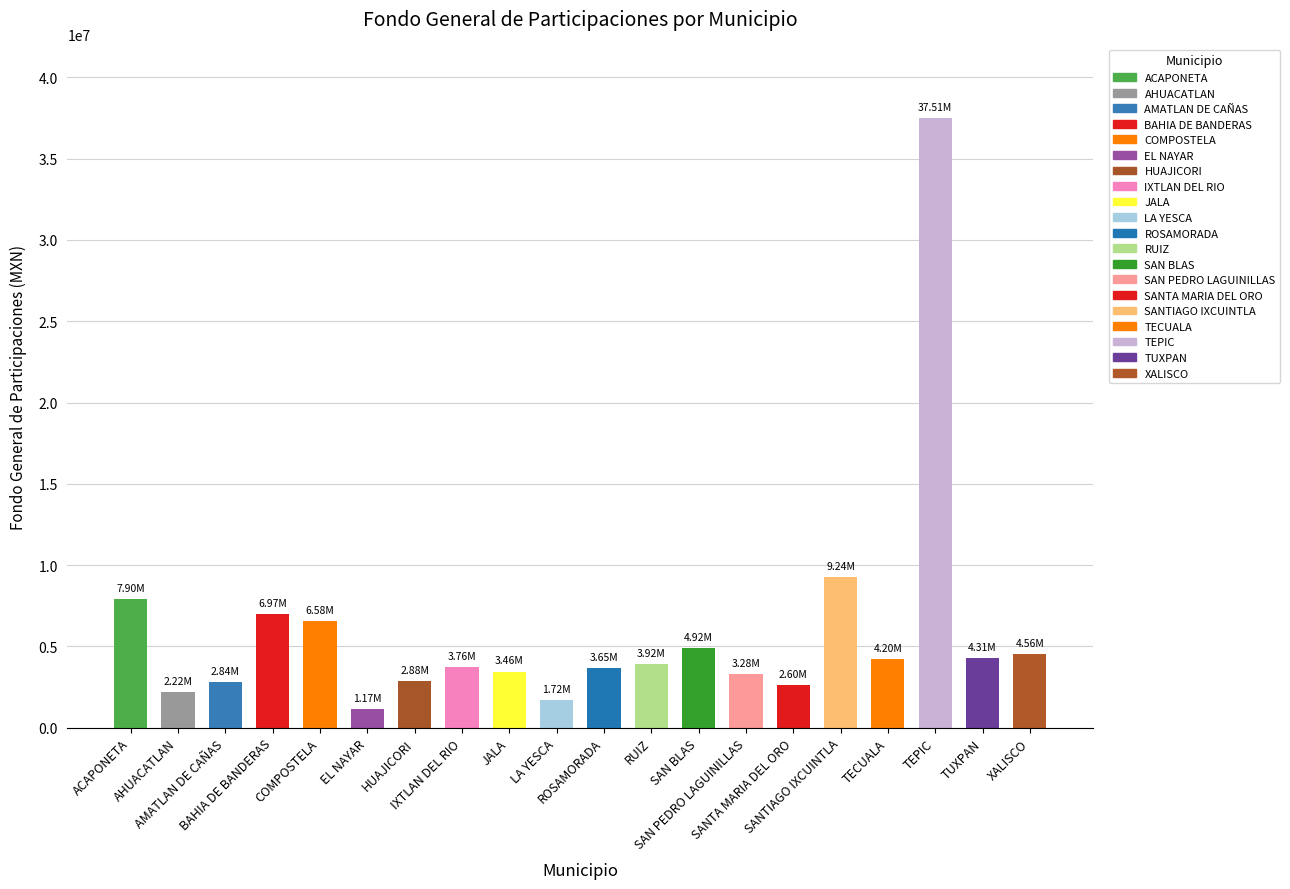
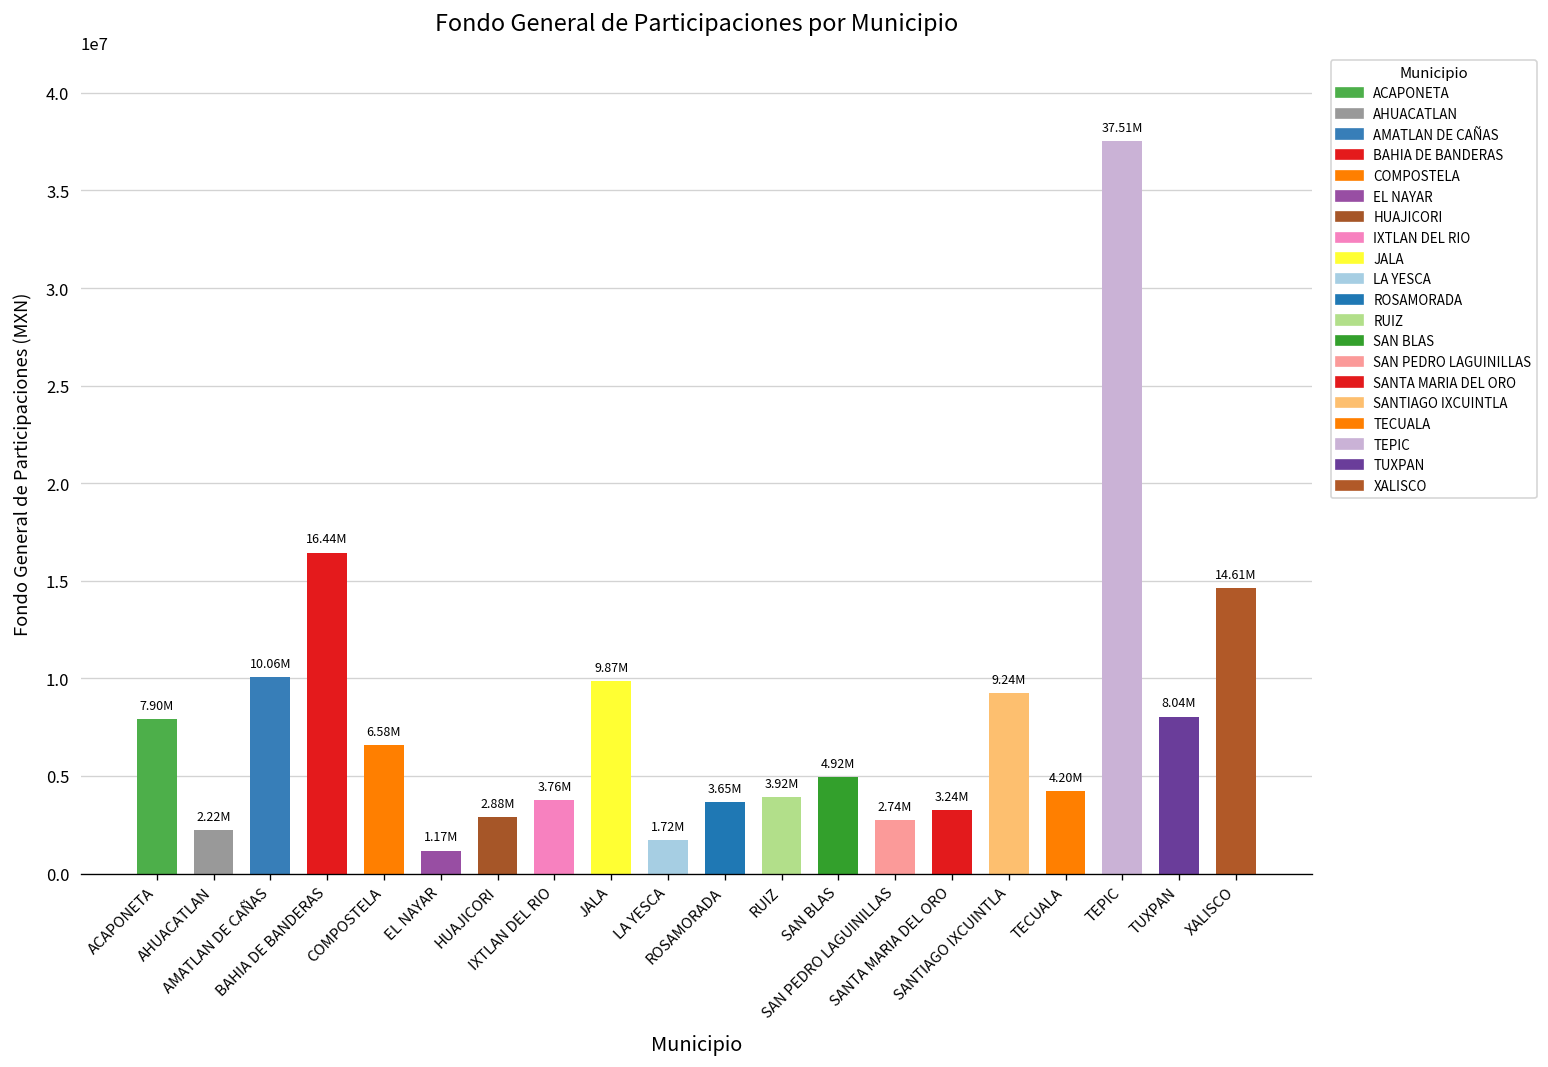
  {
    "ACAPONETA": "7.90M",
    "AHUACATLAN": "2.22M",
-   "AMATLAN DE CAÑAS": "2.84M",
-   "BAHIA DE BANDERAS": "6.97M",
+   "AMATLAN DE CAÑAS": "10.06M",
+   "BAHIA DE BANDERAS": "16.44M",
    "COMPOSTELA": "6.58M",
    "EL NAYAR": "1.17M",
    "HUAJICORI": "2.88M",
    "IXTLAN DEL RIO": "3.76M",
-   "JALA": "3.46M",
+   "JALA": "9.87M",
    "LA YESCA": "1.72M",
    "ROSAMORADA": "3.65M",
    "RUIZ": "3.92M",
    "SAN BLAS": "4.92M",
-   "SAN PEDRO LAGUINILLAS": "3.28M",
-   "SANTA MARIA DEL ORO": "2.60M",
+   "SAN PEDRO LAGUINILLAS": "2.74M",
+   "SANTA MARIA DEL ORO": "3.24M",
    "SANTIAGO IXCUINTLA": "9.24M",
    "TECUALA": "4.20M",
    "TEPIC": "37.51M",
-   "TUXPAN": "4.31M",
-   "XALISCO": "4.56M"
+   "TUXPAN": "8.04M",
+   "XALISCO": "14.61M"
  }
